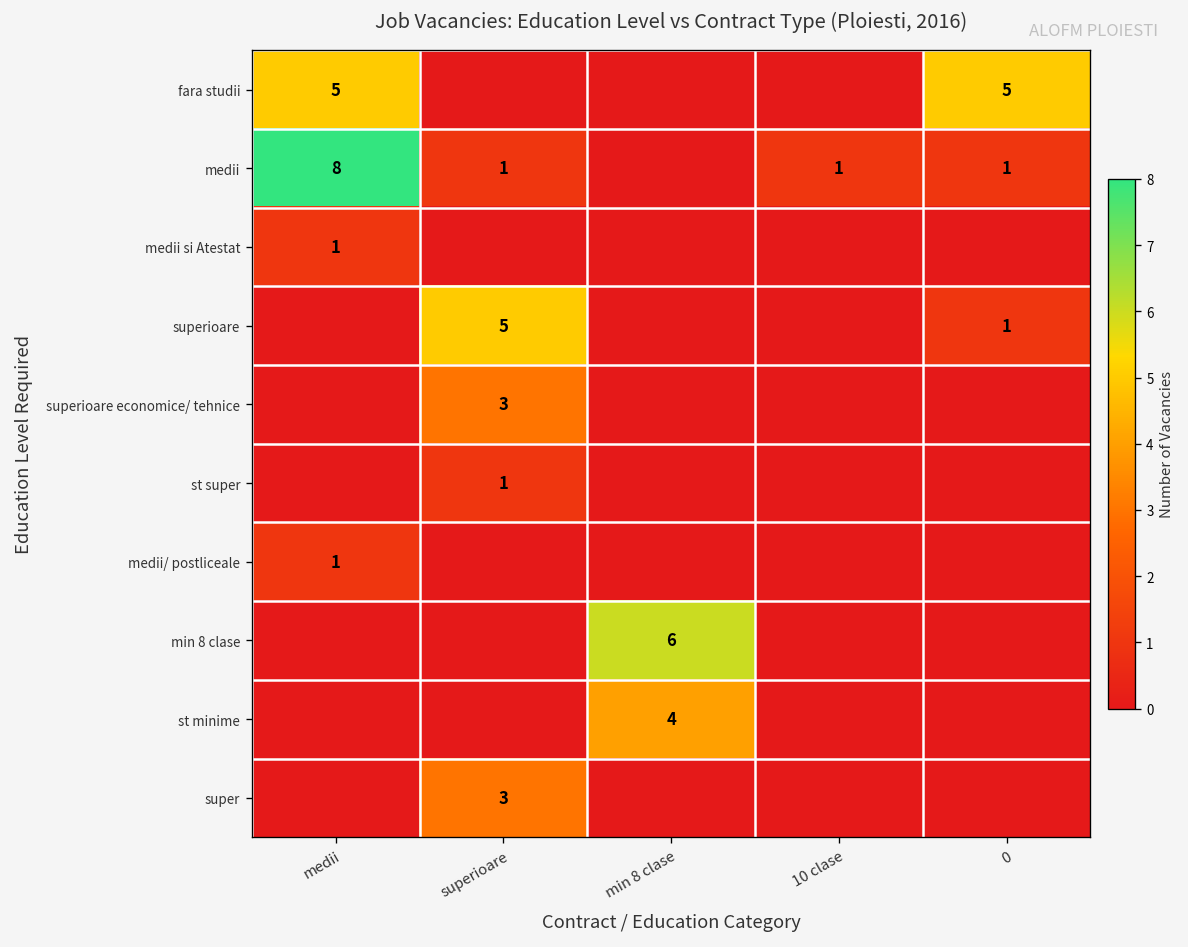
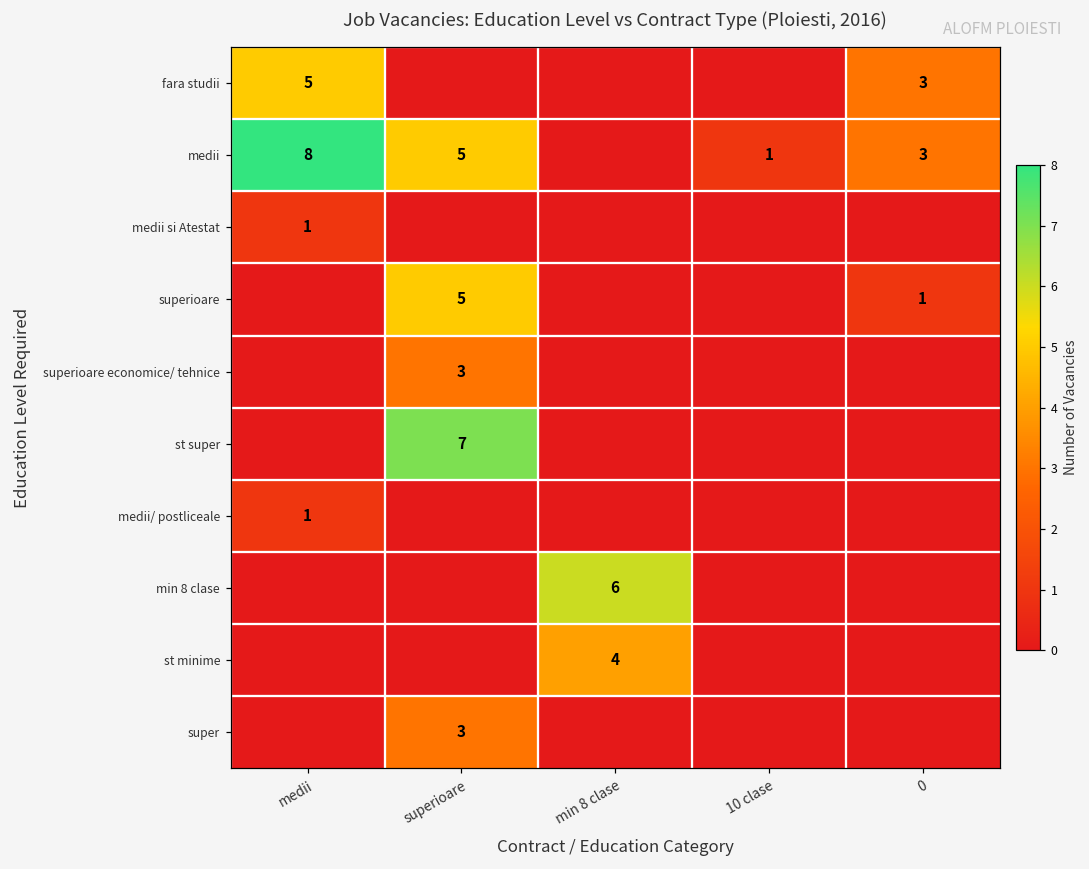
  {
    "fara studii": {
      "medii": 5,
-     "0": 5
+     "0": 3
    },
    "medii": {
      "medii": 8,
-     "superioare": 1,
+     "superioare": 5,
      "10 clase": 1,
-     "0": 1
+     "0": 3
    },
    "medii si Atestat": {
      "medii": 1
    },
    "superioare": {
      "superioare": 5,
      "0": 1
    },
    "superioare economice/ tehnice": {
      "superioare": 3
    },
    "st super": {
-     "superioare": 1
+     "superioare": 7
    },
    "medii/ postliceale": {
      "medii": 1
    },
    "min 8 clase": {
      "min 8 clase": 6
    },
    "st minime": {
      "min 8 clase": 4
    },
    "super": {
      "superioare": 3
    }
  }
